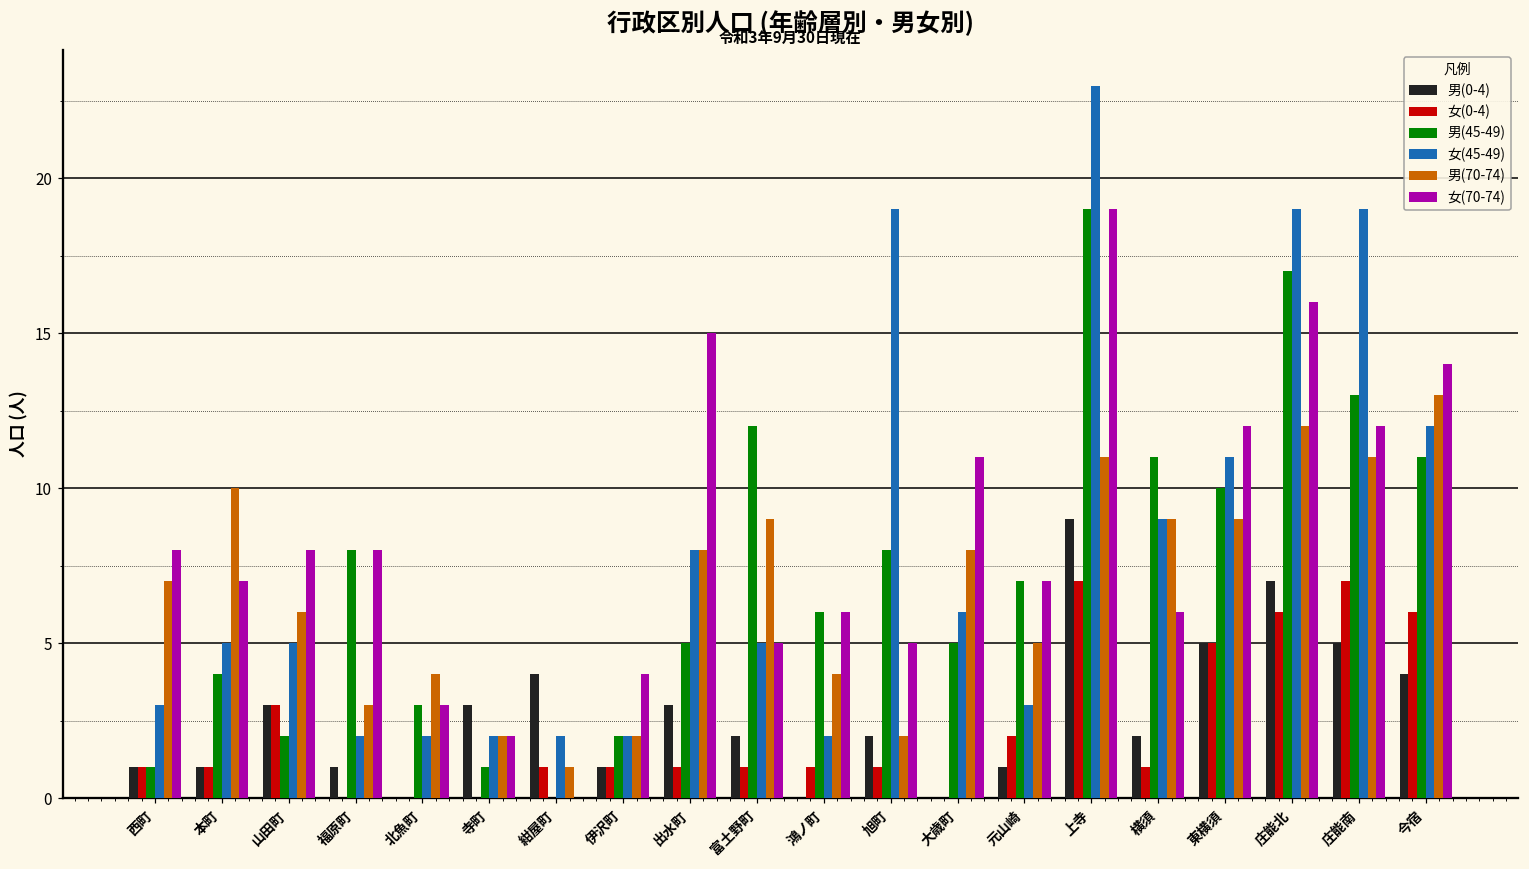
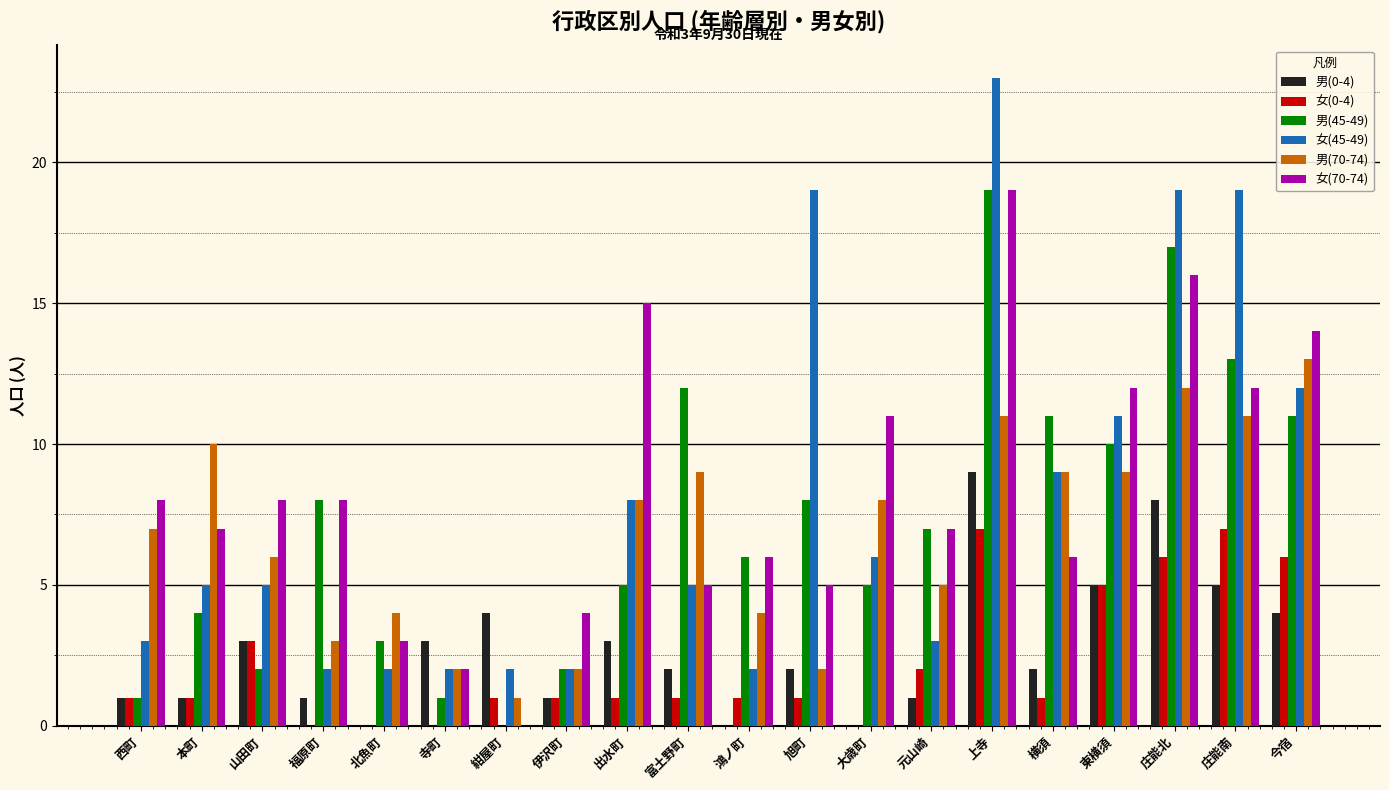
  {
    "男(0-4)": {
      "西町": 1,
      "本町": 1,
      "山田町": 3,
      "福原町": 1,
      "北魚町": 0,
      "寺町": 3,
      "紺屋町": 4,
      "伊沢町": 1,
      "出水町": 3,
      "富土野町": 2,
      "鴻ノ町": 0,
      "旭町": 2,
      "大歳町": 0,
      "元山崎": 1,
      "上寺": 9,
      "横須": 2,
      "東横須": 5,
-     "庄能北": 7,
+     "庄能北": 8,
      "庄能南": 5,
      "今宿": 4
    },
    "女(0-4)": {
      "西町": 1,
      "本町": 1,
      "山田町": 3,
      "福原町": 0,
      "北魚町": 0,
      "寺町": 0,
      "紺屋町": 1,
      "伊沢町": 1,
      "出水町": 1,
      "富土野町": 1,
      "鴻ノ町": 1,
      "旭町": 1,
      "大歳町": 0,
      "元山崎": 2,
      "上寺": 7,
      "横須": 1,
      "東横須": 5,
      "庄能北": 6,
      "庄能南": 7,
      "今宿": 6
    },
    "男(45-49)": {
      "西町": 1,
      "本町": 4,
      "山田町": 2,
      "福原町": 8,
      "北魚町": 3,
      "寺町": 1,
      "紺屋町": 0,
      "伊沢町": 2,
      "出水町": 5,
      "富土野町": 12,
      "鴻ノ町": 6,
      "旭町": 8,
      "大歳町": 5,
      "元山崎": 7,
      "上寺": 19,
      "横須": 11,
      "東横須": 10,
      "庄能北": 17,
      "庄能南": 13,
      "今宿": 11
    },
    "女(45-49)": {
      "西町": 3,
      "本町": 5,
      "山田町": 5,
      "福原町": 2,
      "北魚町": 2,
      "寺町": 2,
      "紺屋町": 2,
      "伊沢町": 2,
      "出水町": 8,
      "富土野町": 5,
      "鴻ノ町": 2,
      "旭町": 19,
      "大歳町": 6,
      "元山崎": 3,
      "上寺": 23,
      "横須": 9,
      "東横須": 11,
      "庄能北": 19,
      "庄能南": 19,
      "今宿": 12
    },
    "男(70-74)": {
      "西町": 7,
      "本町": 10,
      "山田町": 6,
      "福原町": 3,
      "北魚町": 4,
      "寺町": 2,
      "紺屋町": 1,
      "伊沢町": 2,
      "出水町": 8,
      "富土野町": 9,
      "鴻ノ町": 4,
      "旭町": 2,
      "大歳町": 8,
      "元山崎": 5,
      "上寺": 11,
      "横須": 9,
      "東横須": 9,
      "庄能北": 12,
      "庄能南": 11,
      "今宿": 13
    },
    "女(70-74)": {
      "西町": 8,
      "本町": 7,
      "山田町": 8,
      "福原町": 8,
      "北魚町": 3,
      "寺町": 2,
      "紺屋町": 0,
      "伊沢町": 4,
      "出水町": 15,
      "富土野町": 5,
      "鴻ノ町": 6,
      "旭町": 5,
      "大歳町": 11,
      "元山崎": 7,
      "上寺": 19,
      "横須": 6,
      "東横須": 12,
      "庄能北": 16,
      "庄能南": 12,
      "今宿": 14
    }
  }
